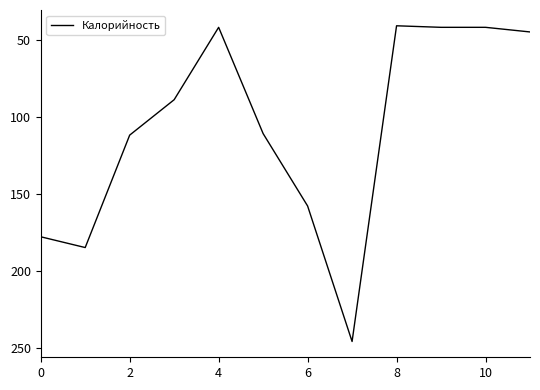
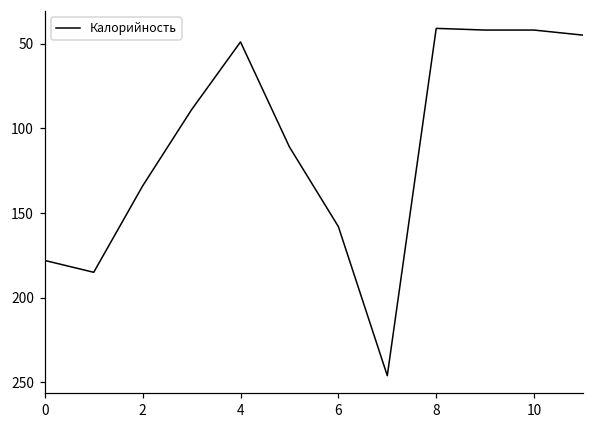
  {
    "0": 178,
-   "2": 112,
-   "4": 42,
+   "2": 134,
+   "4": 49,
    "6": 158,
    "8": 41,
    "10": 42
  }
